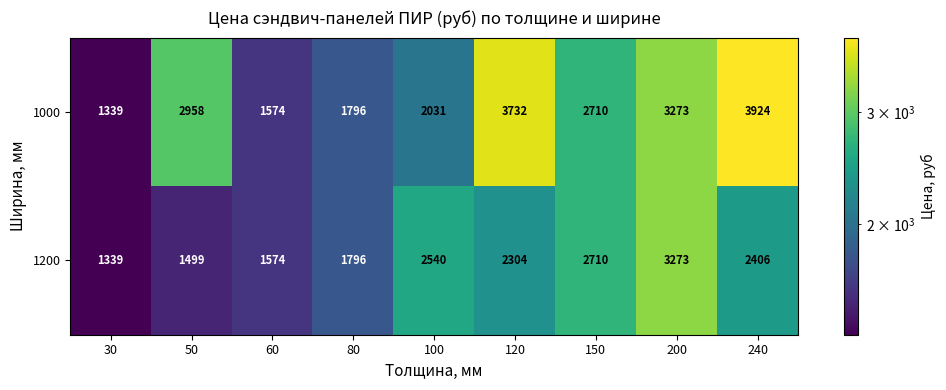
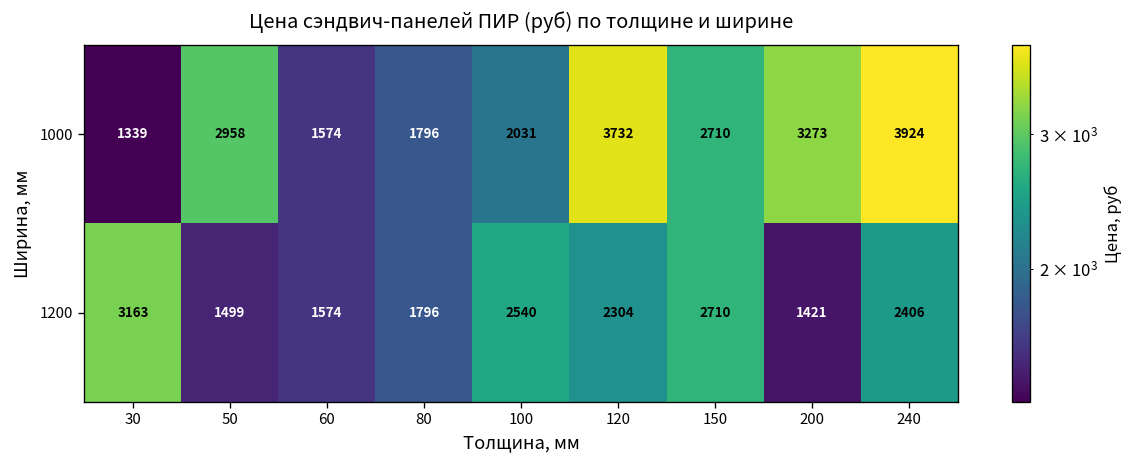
  {
    "1000": {
      "30": 1339,
      "50": 2958,
      "60": 1574,
      "80": 1796,
      "100": 2031,
      "120": 3732,
      "150": 2710,
      "200": 3273,
      "240": 3924
    },
    "1200": {
-     "30": 1339,
+     "30": 3163,
      "50": 1499,
      "60": 1574,
      "80": 1796,
      "100": 2540,
      "120": 2304,
      "150": 2710,
-     "200": 3273,
+     "200": 1421,
      "240": 2406
    }
  }
